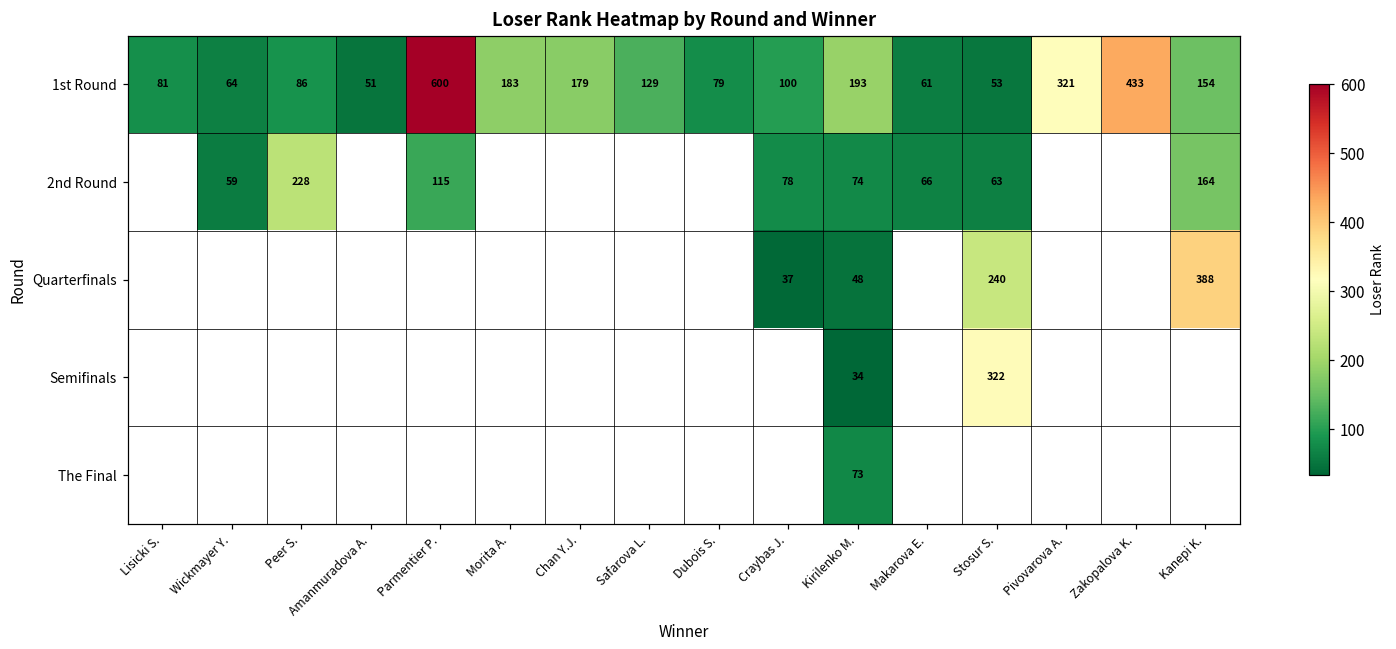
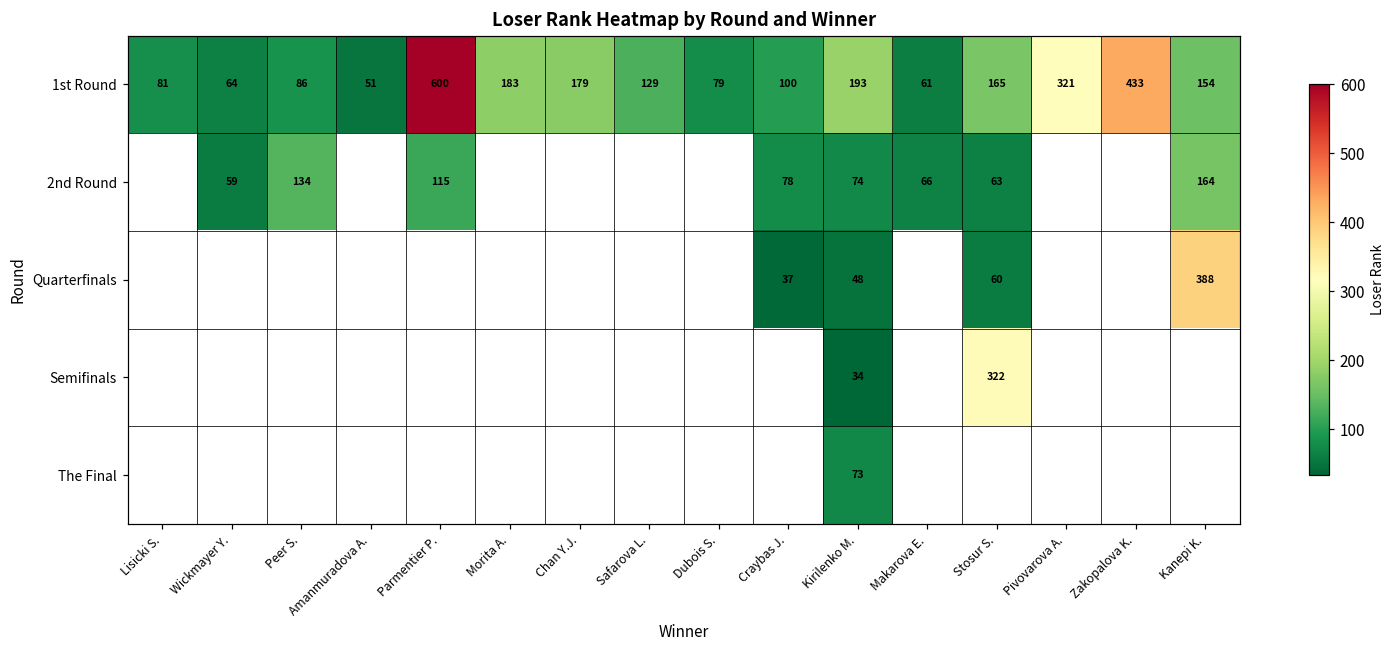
  {
    "1st Round": {
      "Lisicki S.": 81,
      "Wickmayer Y.": 64,
      "Peer S.": 86,
      "Amanmuradova A.": 51,
      "Parmentier P.": 600,
      "Morita A.": 183,
      "Chan Y.J.": 179,
      "Safarova L.": 129,
      "Dubois S.": 79,
      "Craybas J.": 100,
      "Kirilenko M.": 193,
      "Makarova E.": 61,
-     "Stosur S.": 53,
+     "Stosur S.": 165,
      "Pivovarova A.": 321,
      "Zakopalova K.": 433,
      "Kanepi K.": 154
    },
    "2nd Round": {
      "Wickmayer Y.": 59,
-     "Peer S.": 228,
+     "Peer S.": 134,
      "Parmentier P.": 115,
      "Craybas J.": 78,
      "Kirilenko M.": 74,
      "Makarova E.": 66,
      "Stosur S.": 63,
      "Kanepi K.": 164
    },
    "Quarterfinals": {
      "Craybas J.": 37,
      "Kirilenko M.": 48,
-     "Stosur S.": 240,
+     "Stosur S.": 60,
      "Kanepi K.": 388
    },
    "Semifinals": {
      "Kirilenko M.": 34,
      "Stosur S.": 322
    },
    "The Final": {
      "Kirilenko M.": 73
    }
  }
